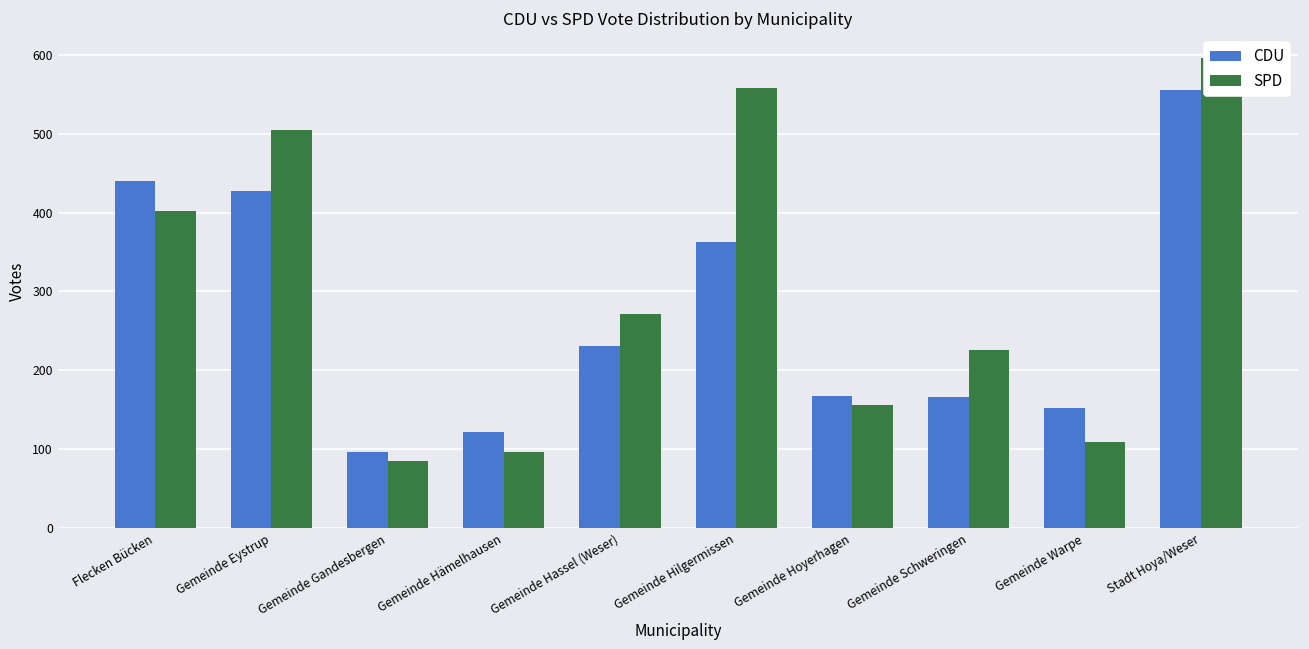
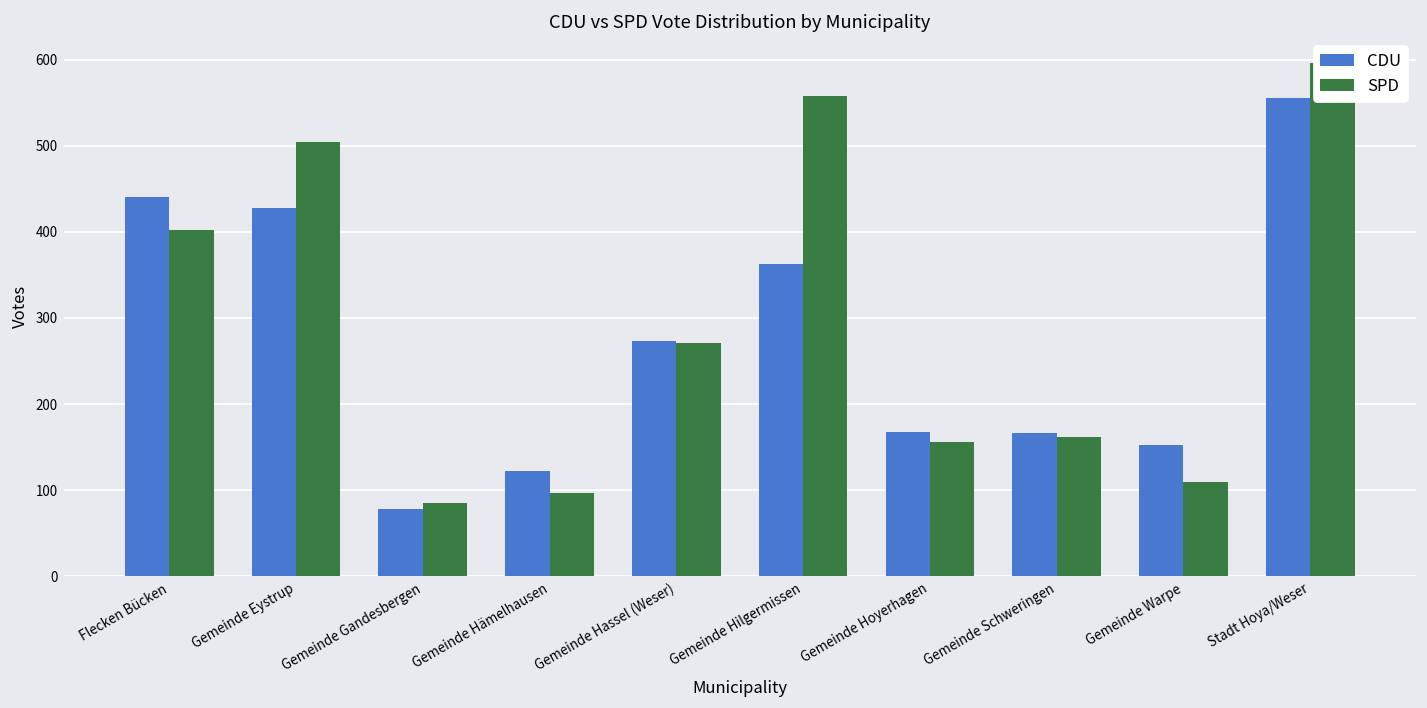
  {
    "CDU": {
      "Flecken Bücken": 440,
      "Gemeinde Eystrup": 430,
-     "Gemeinde Gandesbergen": 100,
+     "Gemeinde Gandesbergen": 80,
      "Gemeinde Hämelhausen": 120,
-     "Gemeinde Hassel (Weser)": 230,
+     "Gemeinde Hassel (Weser)": 270,
      "Gemeinde Hilgermissen": 360,
      "Gemeinde Hoyerhagen": 170,
      "Gemeinde Schweringen": 170,
      "Gemeinde Warpe": 150,
      "Stadt Hoya/Weser": 560
    },
    "SPD": {
      "Flecken Bücken": 400,
      "Gemeinde Eystrup": 510,
      "Gemeinde Gandesbergen": 90,
      "Gemeinde Hämelhausen": 100,
      "Gemeinde Hassel (Weser)": 270,
      "Gemeinde Hilgermissen": 560,
      "Gemeinde Hoyerhagen": 160,
-     "Gemeinde Schweringen": 230,
+     "Gemeinde Schweringen": 160,
      "Gemeinde Warpe": 110
    }
  }
